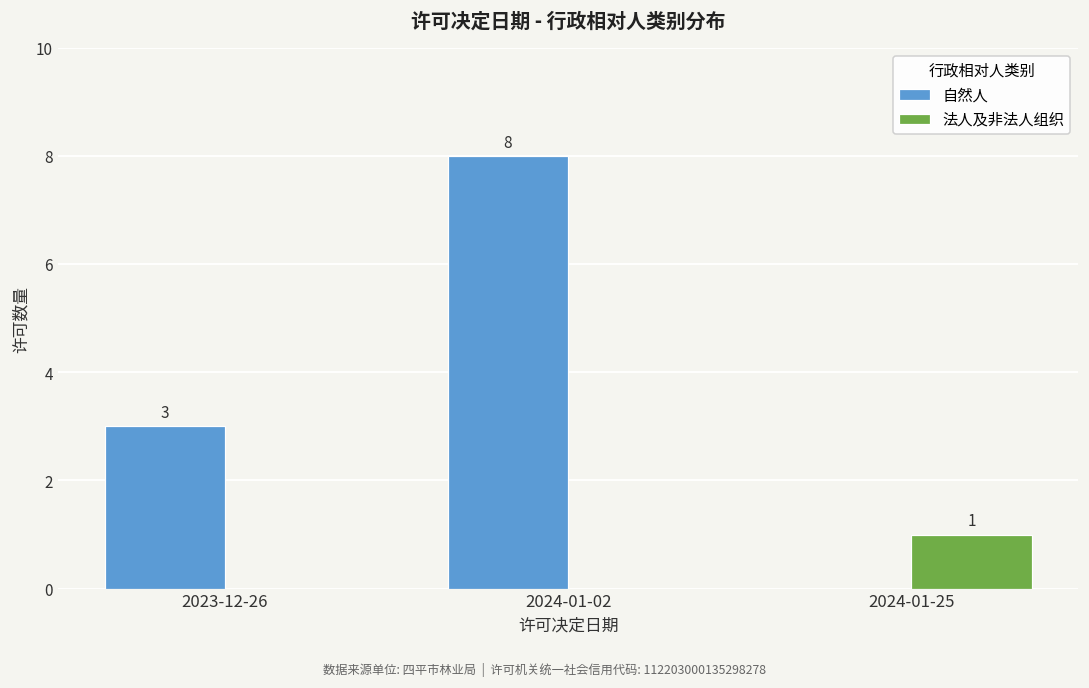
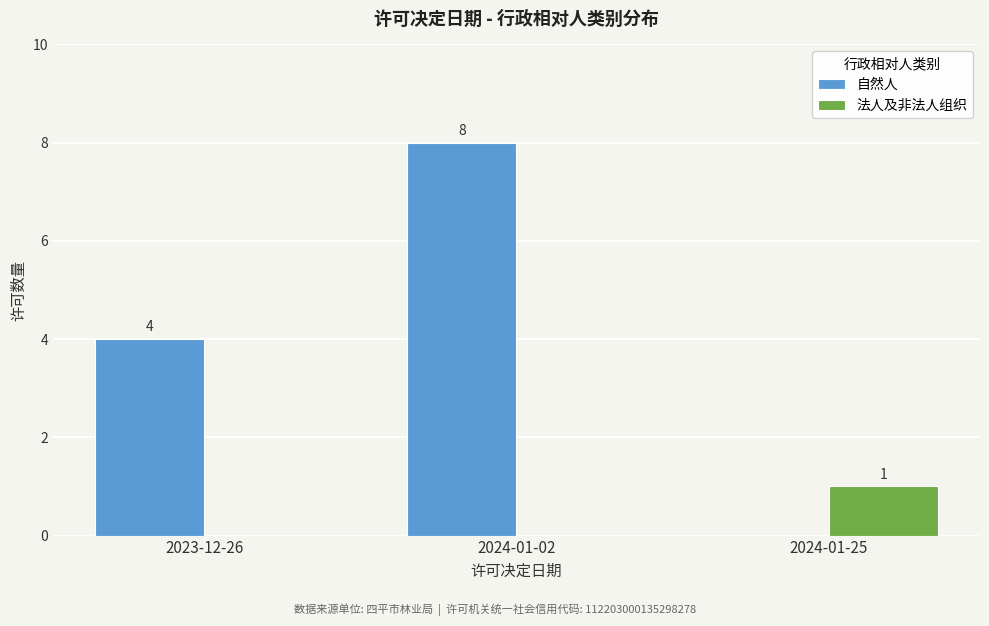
  {
    "自然人": {
-     "2023-12-26": 3,
+     "2023-12-26": 4,
      "2024-01-02": 8
    },
    "法人及非法人组织": {
      "2024-01-25": 1
    }
  }
